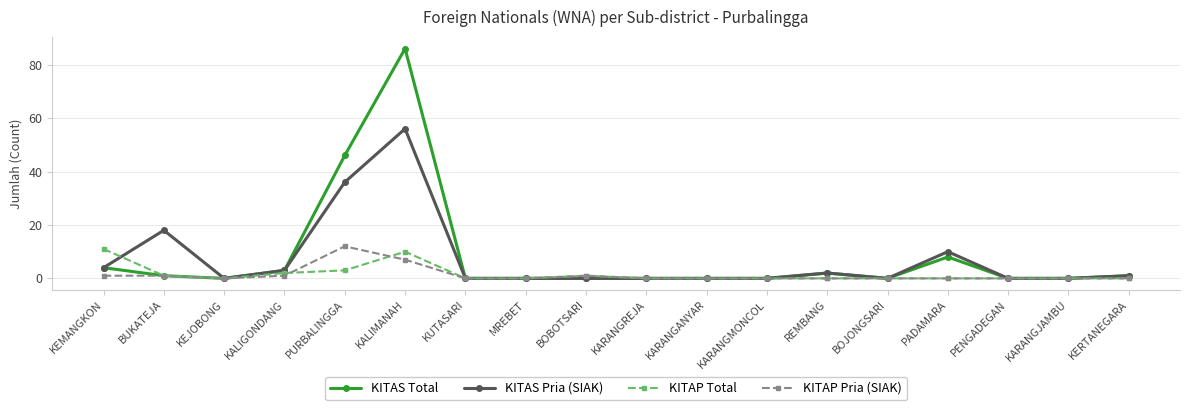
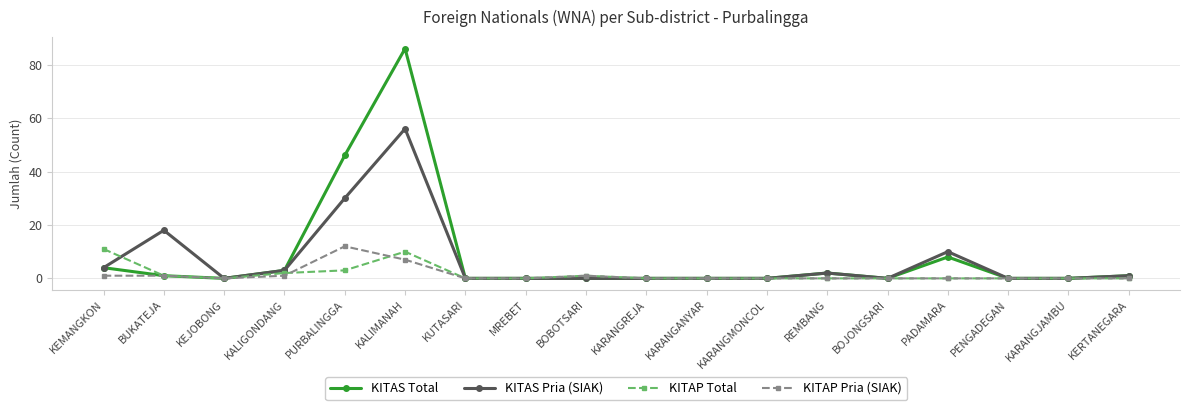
  {
    "KITAS Total": {
      "PURBALINGGA": 46,
      "KALIMANAH": 86,
      "PADAMARA": 8
    },
    "KITAS Pria (SIAK)": {
      "BUKATEJA": 18,
-     "PURBALINGGA": 36,
+     "PURBALINGGA": 30,
      "KALIMANAH": 56,
      "PADAMARA": 10
    },
    "KITAP Total": {
      "KEMANGKON": 11,
      "KALIGONDANG": 2,
      "PURBALINGGA": 3,
      "KALIMANAH": 10
    },
    "KITAP Pria (SIAK)": {
      "KEMANGKON": 1,
      "KALIGONDANG": 1,
      "PURBALINGGA": 12,
      "KALIMANAH": 7
    }
  }
